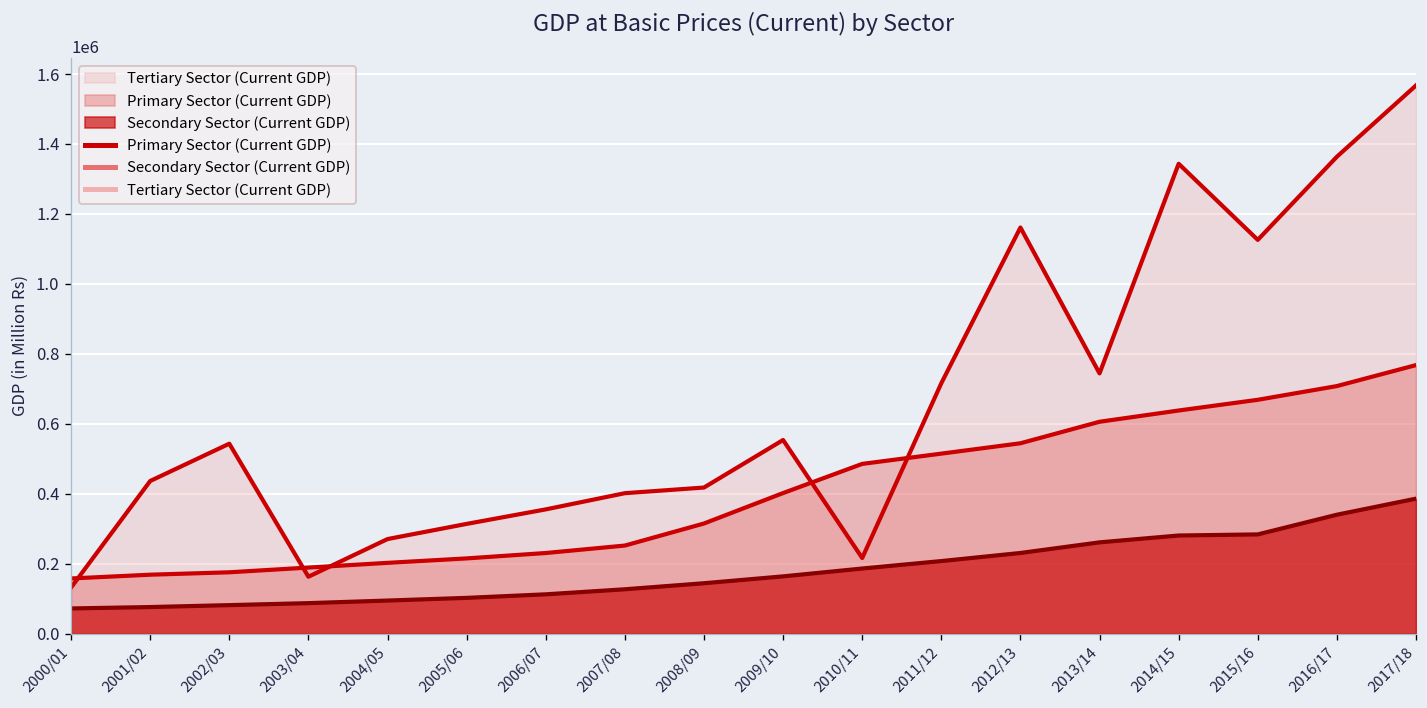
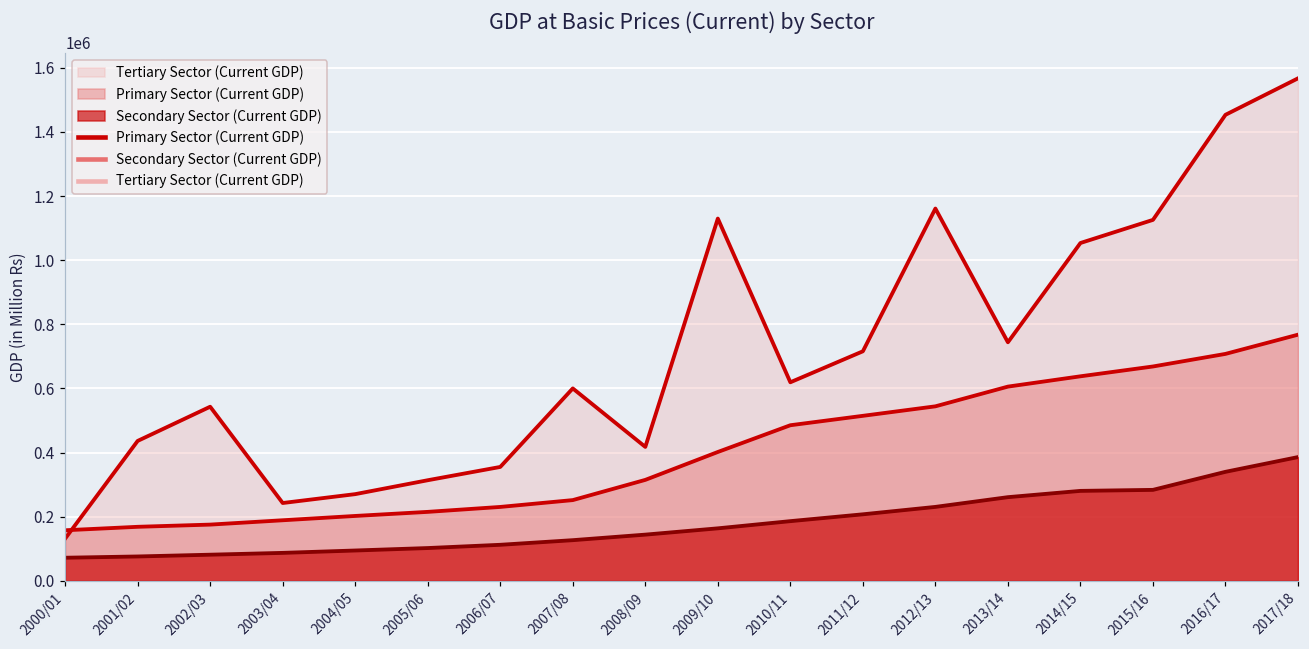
  {
    "Tertiary Sector (Current GDP)": {
      "2000/01": 130000,
      "2001/02": 440000,
      "2002/03": 540000,
-     "2003/04": 160000,
+     "2003/04": 240000,
      "2004/05": 270000,
      "2005/06": 310000,
      "2006/07": 360000,
-     "2007/08": 400000,
+     "2007/08": 600000,
      "2008/09": 420000,
-     "2009/10": 550000,
-     "2010/11": 220000,
+     "2009/10": 1130000,
+     "2010/11": 620000,
      "2011/12": 720000,
      "2012/13": 1160000,
      "2013/14": 740000,
-     "2014/15": 1340000,
+     "2014/15": 1050000,
      "2015/16": 1130000,
-     "2016/17": 1360000,
+     "2016/17": 1450000,
      "2017/18": 1570000
    }
  }
